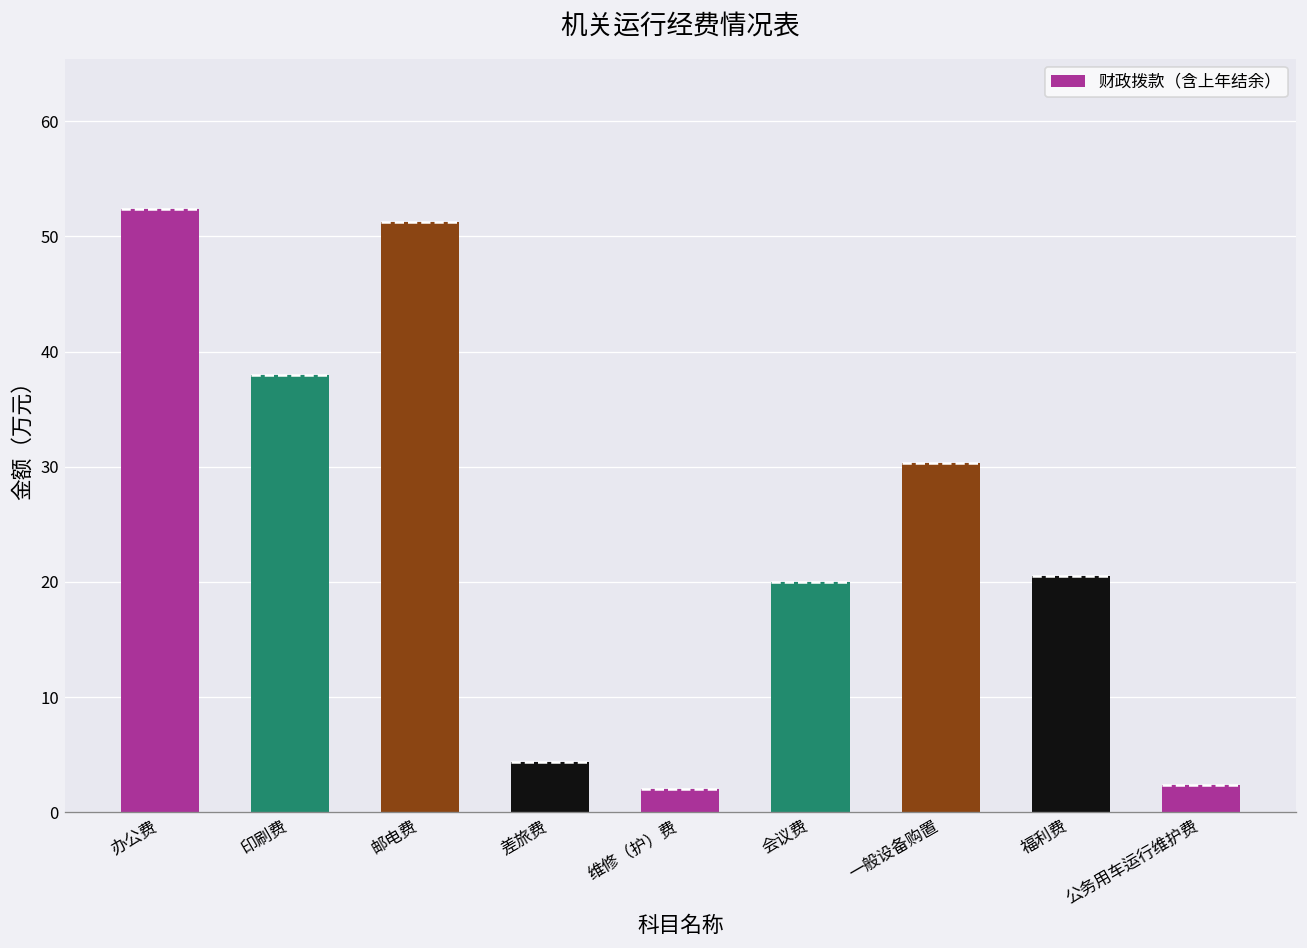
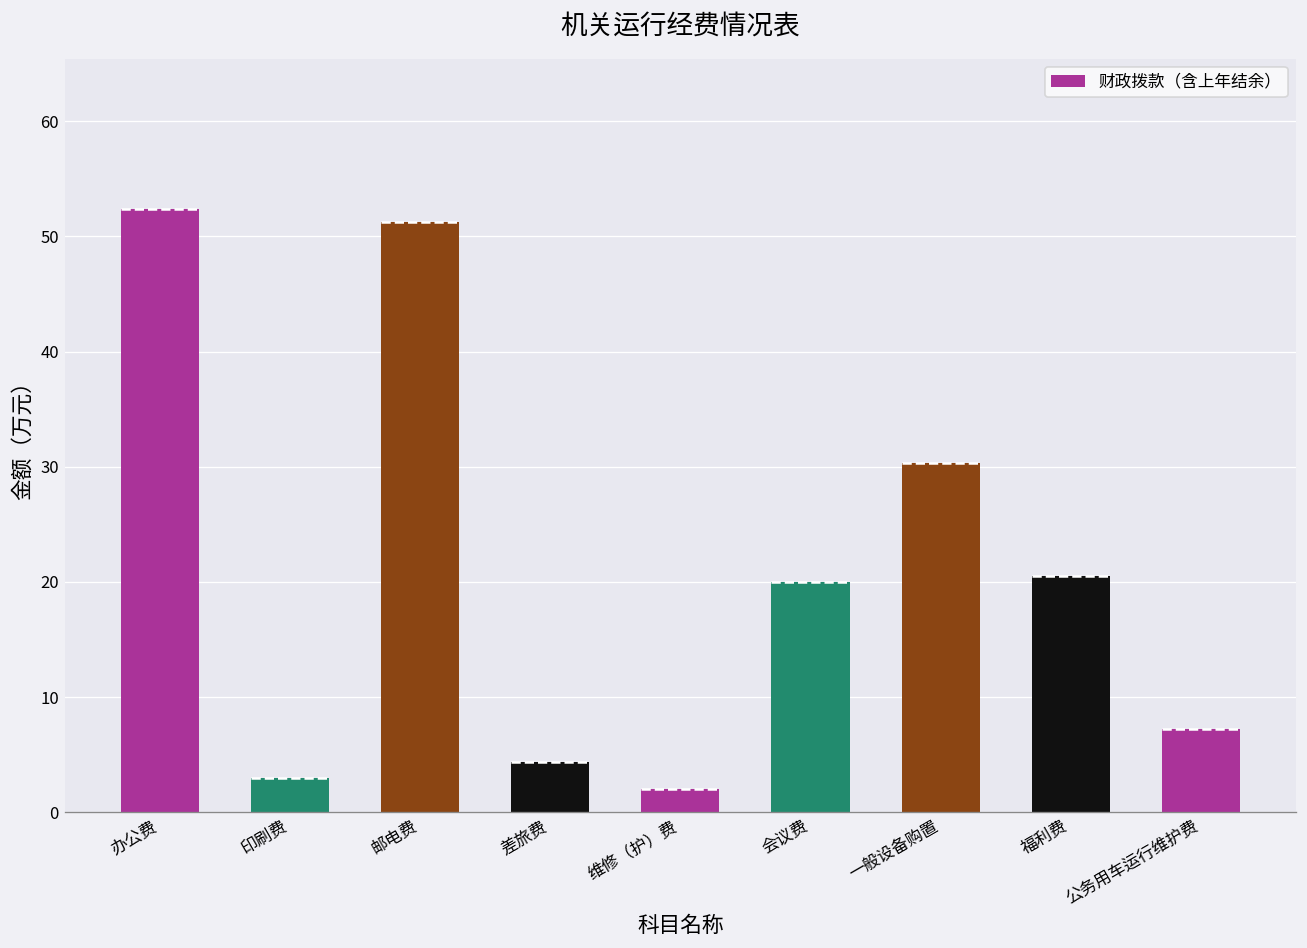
  {
    "办公费": 52,
-   "印刷费": 38,
+   "印刷费": 3,
    "邮电费": 51,
    "差旅费": 4,
    "维修（护）费": 2,
    "会议费": 20,
    "一般设备购置": 30,
    "福利费": 21,
-   "公务用车运行维护费": 2
+   "公务用车运行维护费": 7
  }
